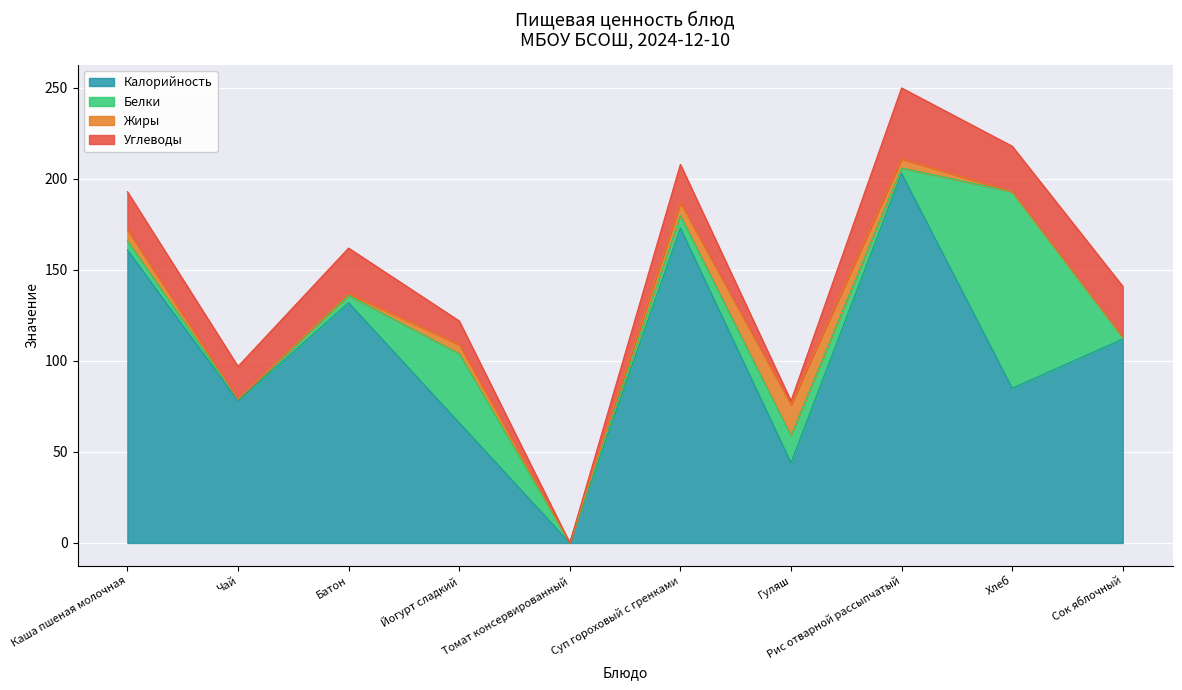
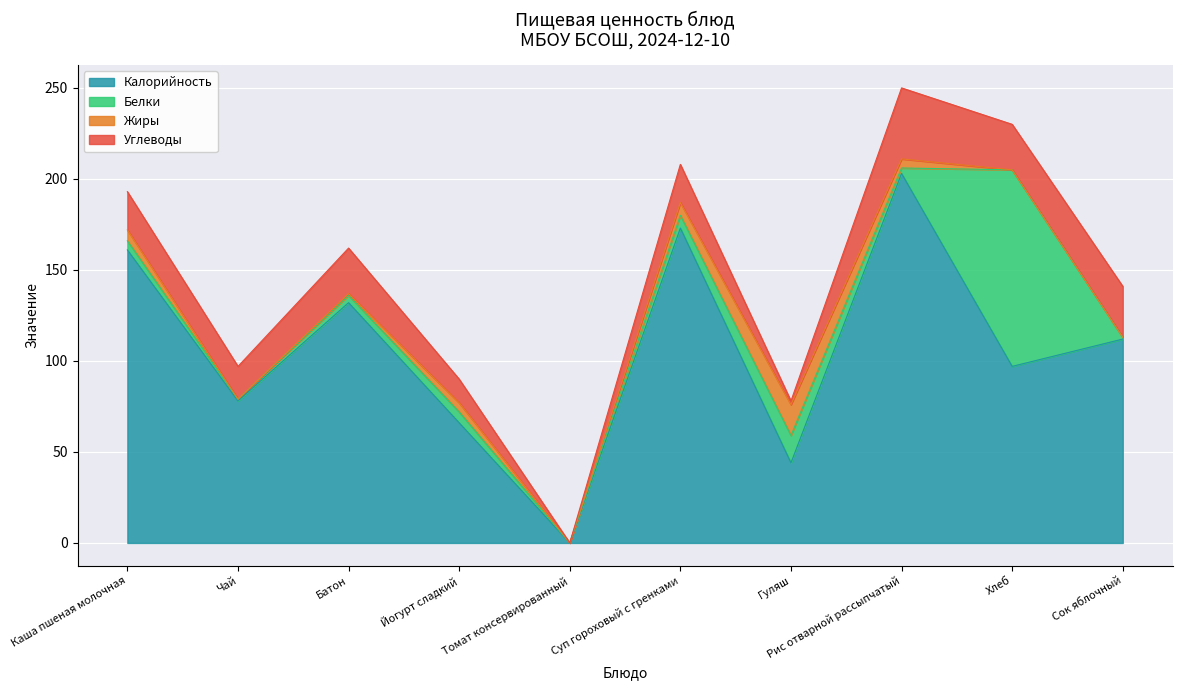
  {
    "Калорийность": {
      "Каша пшеная молочная": 161,
      "Батон": 132,
      "Йогурт сладкий": 66,
      "Суп гороховый с гренками": 173,
      "Гуляш": 44,
      "Рис отварной рассыпчатый": 203,
-     "Хлеб": 85
+     "Хлеб": 97
    },
    "Белки": {
      "Каша пшеная молочная": 5,
-     "Йогурт сладкий": 38,
+     "Йогурт сладкий": 6,
      "Суп гороховый с гренками": 7,
      "Гуляш": 15,
      "Рис отварной рассыпчатый": 3
    }
  }
